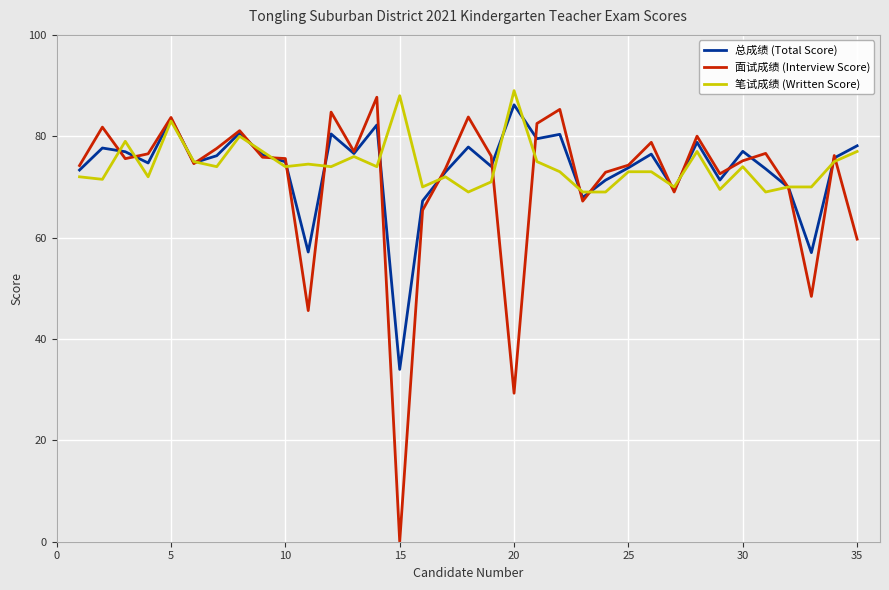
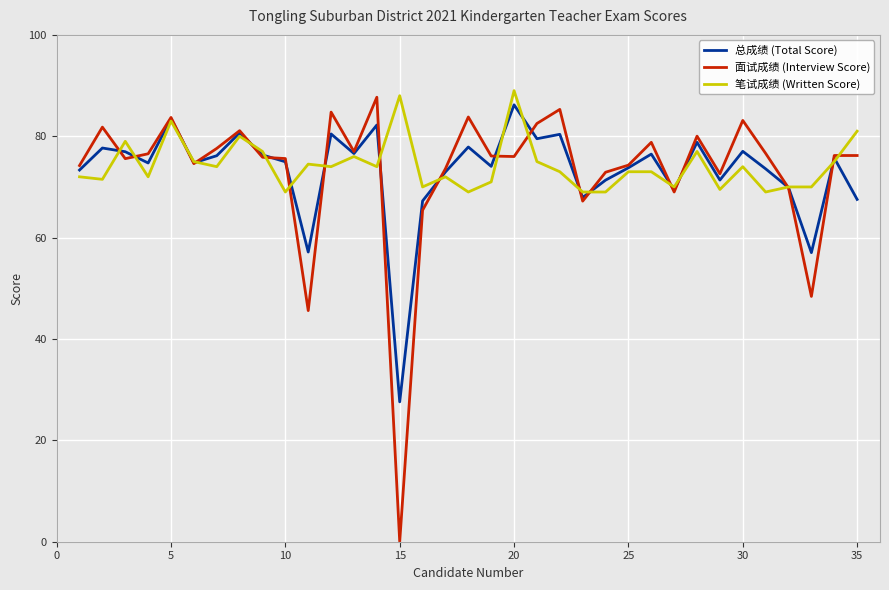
  {
    "总成绩 (Total Score)": {
      "10": 75,
-     "15": 34,
+     "15": 28,
      "20": 86,
      "25": 74,
      "30": 77,
-     "35": 78
+     "35": 68
    },
    "面试成绩 (Interview Score)": {
      "10": 76,
      "15": 0,
-     "20": 29,
+     "20": 76,
      "25": 74,
-     "30": 75,
-     "35": 60
+     "30": 83,
+     "35": 76
    },
    "笔试成绩 (Written Score)": {
-     "10": 74,
+     "10": 69,
      "15": 88,
      "20": 89,
      "25": 73,
      "30": 74,
-     "35": 77
+     "35": 81
    }
  }
